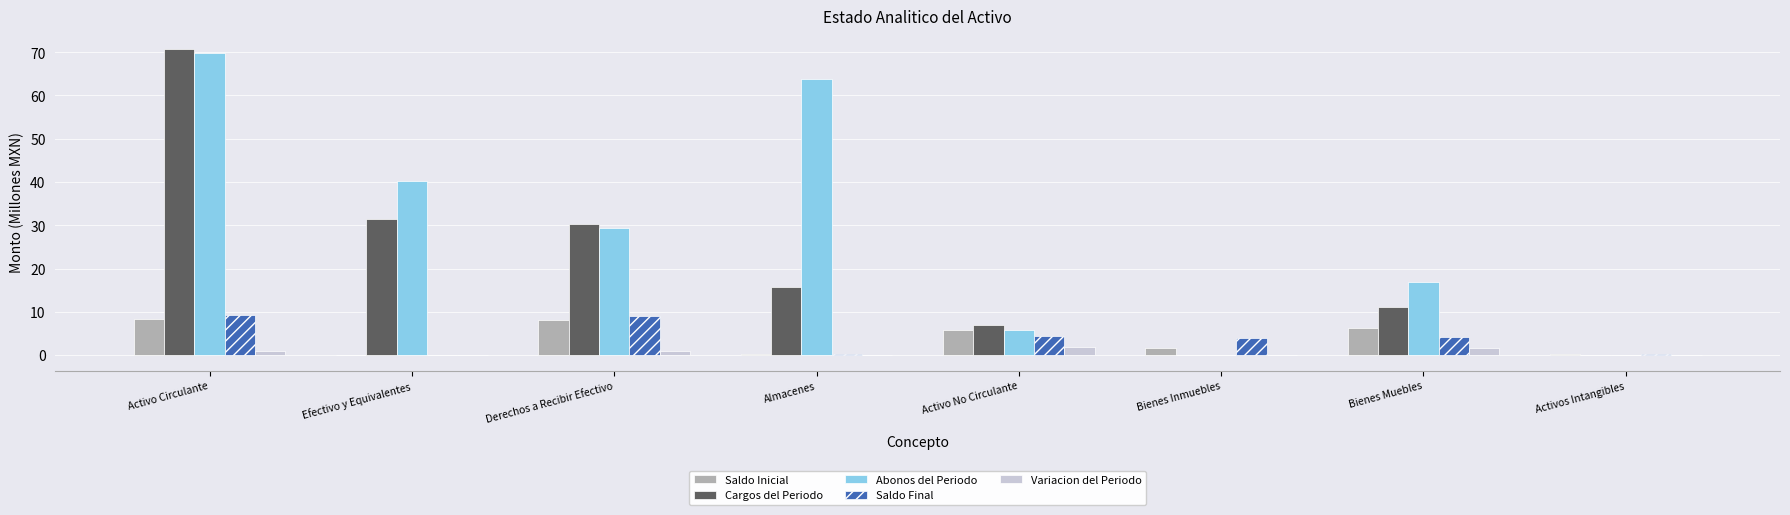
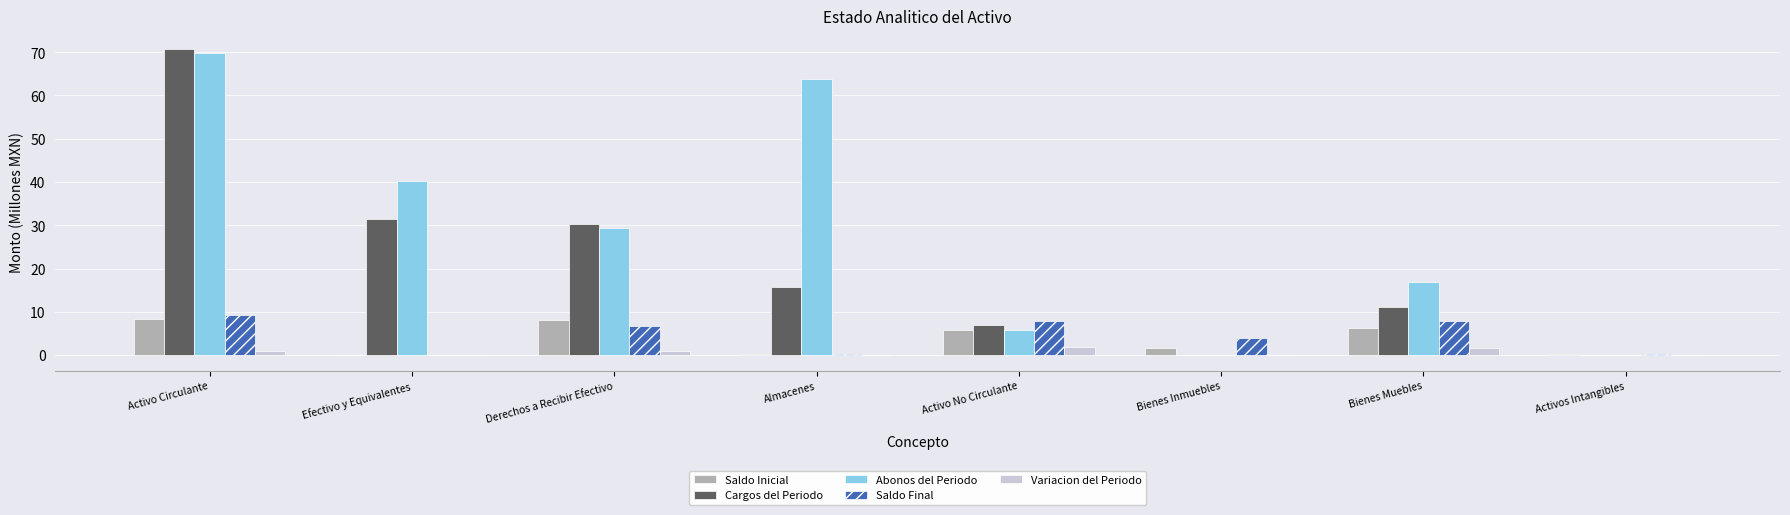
  {
    "Cargos del Periodo": {
      "Activo Circulante": 71,
      "Efectivo y Equivalentes": 32,
      "Derechos a Recibir Efectivo": 30,
      "Almacenes": 16,
      "Activo No Circulante": 7,
      "Bienes Muebles": 11,
      "Activos Intangibles": 0
    },
    "Abonos del Periodo": {
      "Activo Circulante": 70,
      "Efectivo y Equivalentes": 40,
      "Derechos a Recibir Efectivo": 29,
      "Almacenes": 64,
      "Activo No Circulante": 6,
      "Bienes Inmuebles": 0,
      "Bienes Muebles": 17,
      "Activos Intangibles": 0
    },
    "Saldo Final": {
      "Activo Circulante": 9,
-     "Derechos a Recibir Efectivo": 9,
-     "Activo No Circulante": 4,
+     "Derechos a Recibir Efectivo": 7,
+     "Activo No Circulante": 8,
      "Bienes Inmuebles": 4,
-     "Bienes Muebles": 4
+     "Bienes Muebles": 8
    }
  }
